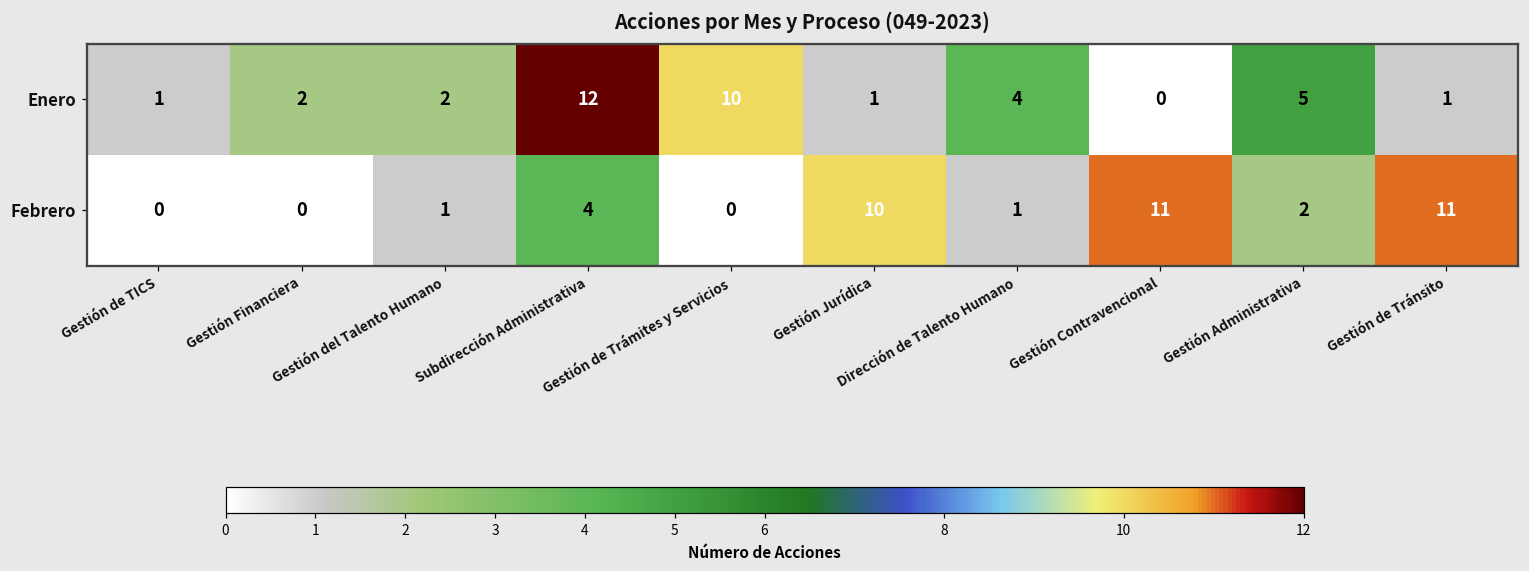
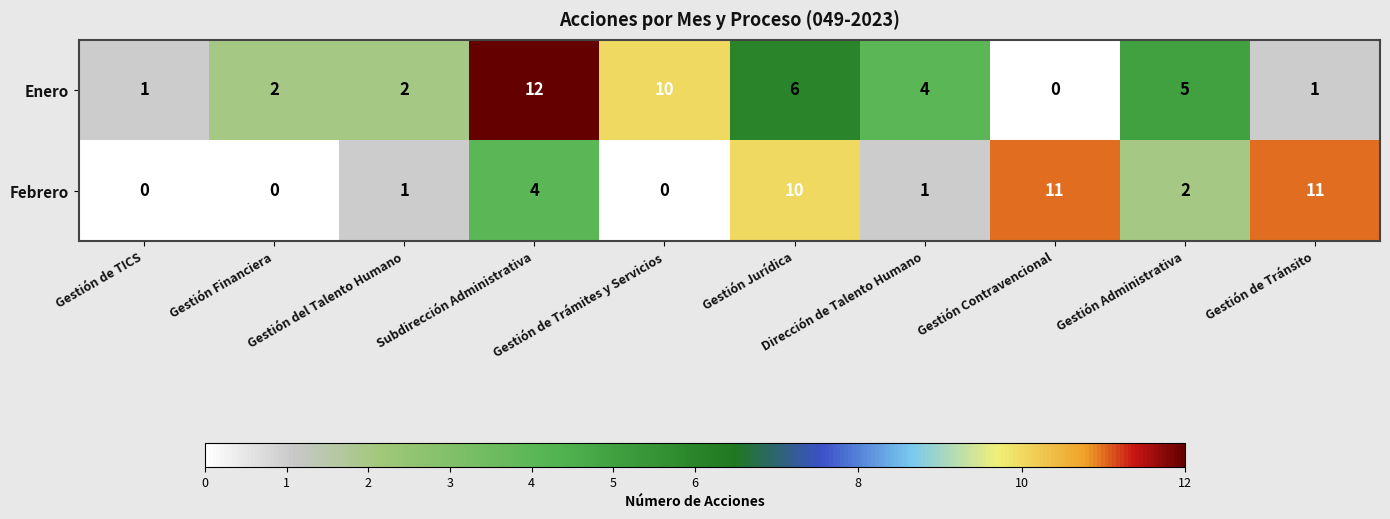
  {
    "Enero": {
      "Gestión de TICS": 1,
      "Gestión Financiera": 2,
      "Gestión del Talento Humano": 2,
      "Subdirección Administrativa": 12,
      "Gestión de Trámites y Servicios": 10,
-     "Gestión Jurídica": 1,
+     "Gestión Jurídica": 6,
      "Dirección de Talento Humano": 4,
      "Gestión Contravencional": 0,
      "Gestión Administrativa": 5,
      "Gestión de Tránsito": 1
    },
    "Febrero": {
      "Gestión de TICS": 0,
      "Gestión Financiera": 0,
      "Gestión del Talento Humano": 1,
      "Subdirección Administrativa": 4,
      "Gestión de Trámites y Servicios": 0,
      "Gestión Jurídica": 10,
      "Dirección de Talento Humano": 1,
      "Gestión Contravencional": 11,
      "Gestión Administrativa": 2,
      "Gestión de Tránsito": 11
    }
  }
